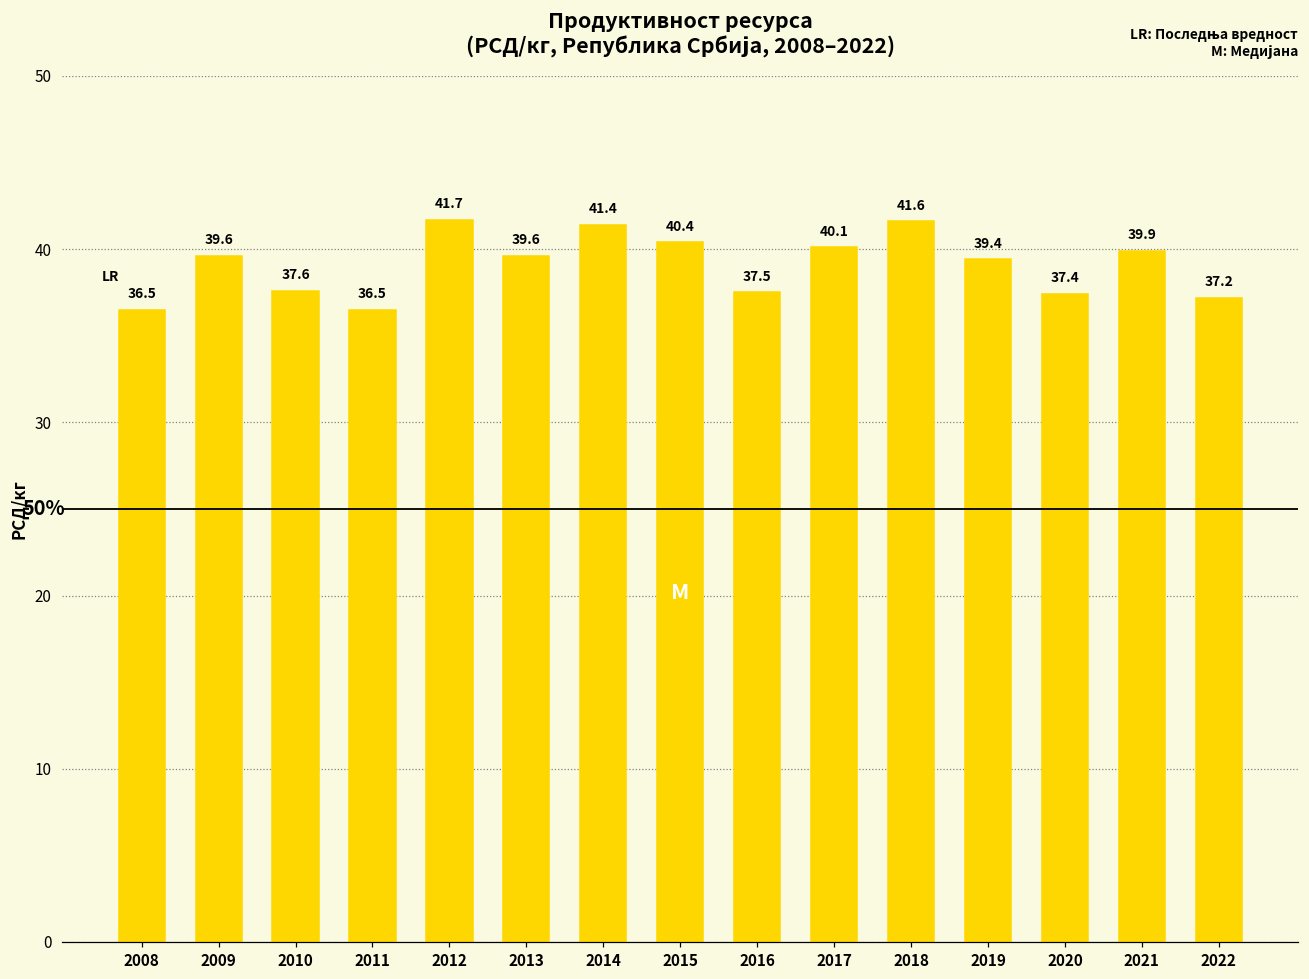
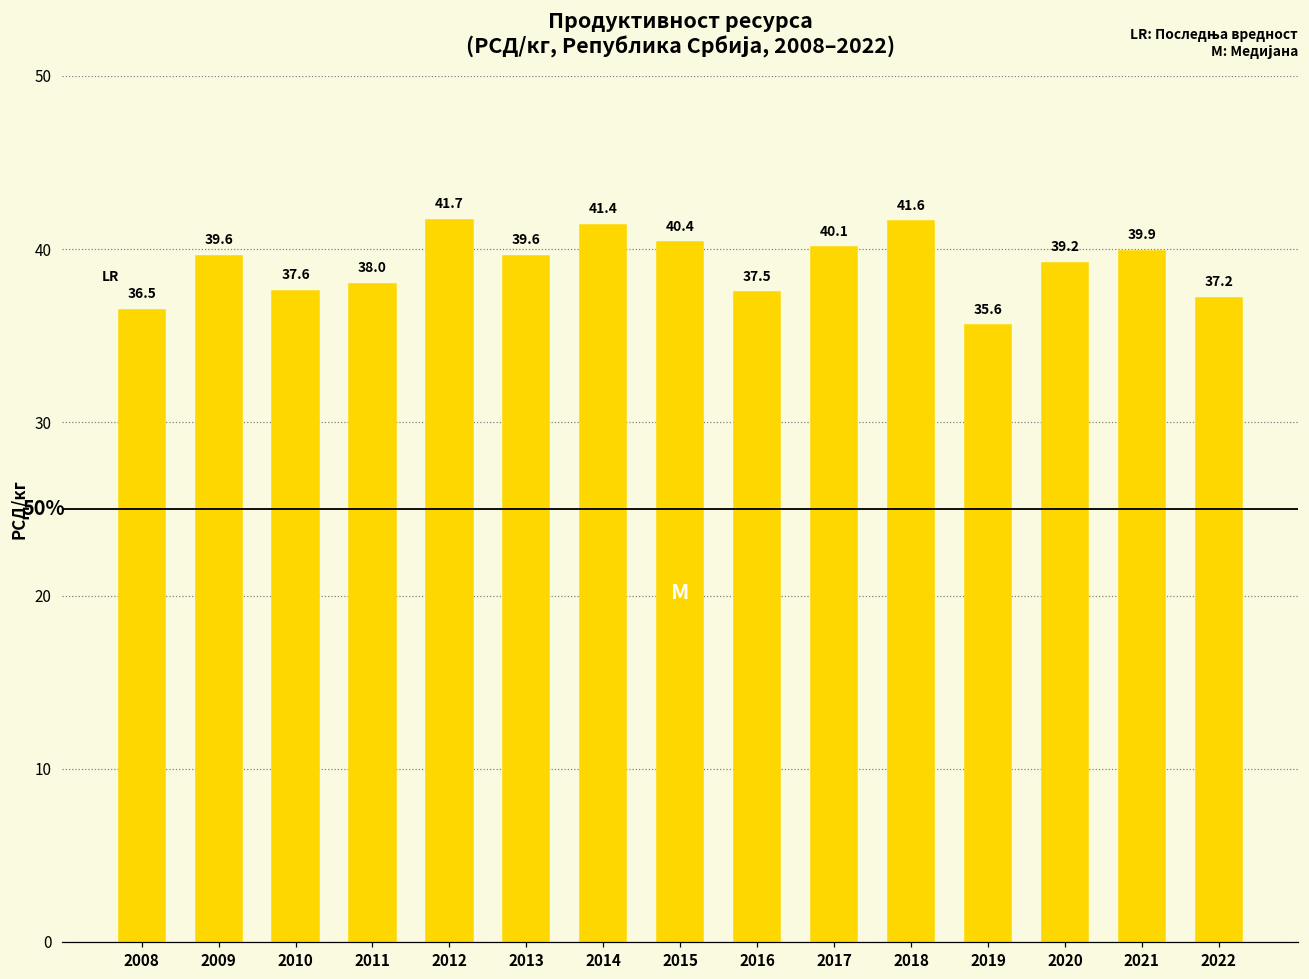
  {
    "2008": 36.5,
    "2009": 39.6,
    "2010": 37.6,
-   "2011": 36.5,
+   "2011": 38.0,
    "2012": 41.7,
    "2013": 39.6,
    "2014": 41.4,
    "2015": 40.4,
    "2016": 37.5,
    "2017": 40.1,
    "2018": 41.6,
-   "2019": 39.4,
-   "2020": 37.4,
+   "2019": 35.6,
+   "2020": 39.2,
    "2021": 39.9,
    "2022": 37.2
  }
